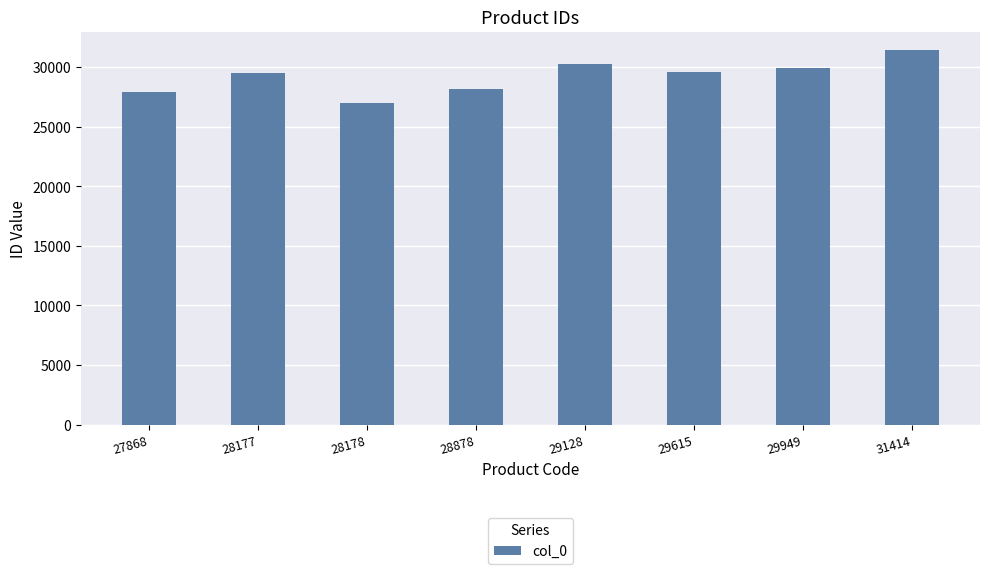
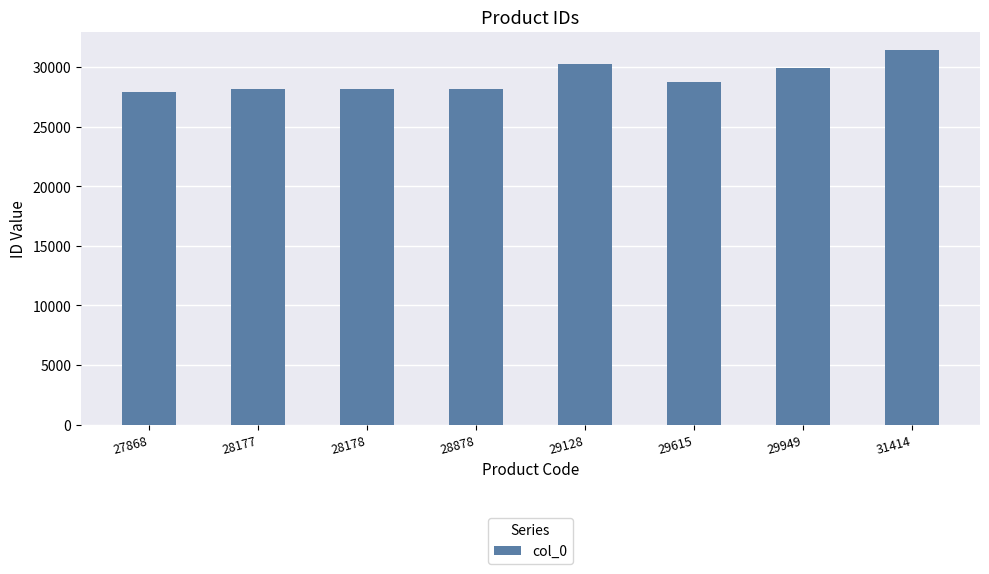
  {
    "27868": 27900,
-   "28177": 29500,
-   "28178": 27000,
+   "28177": 28200,
+   "28178": 28200,
    "28878": 28200,
    "29128": 30200,
-   "29615": 29600,
+   "29615": 28700,
    "29949": 29900,
    "31414": 31400
  }
